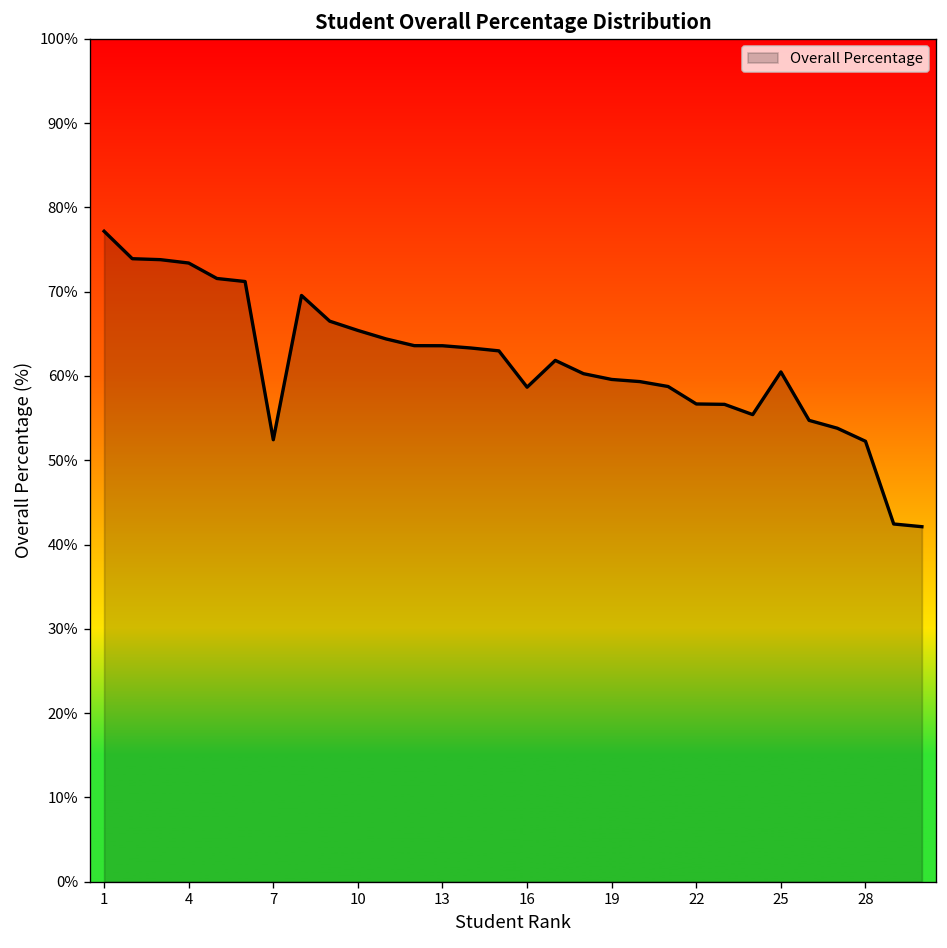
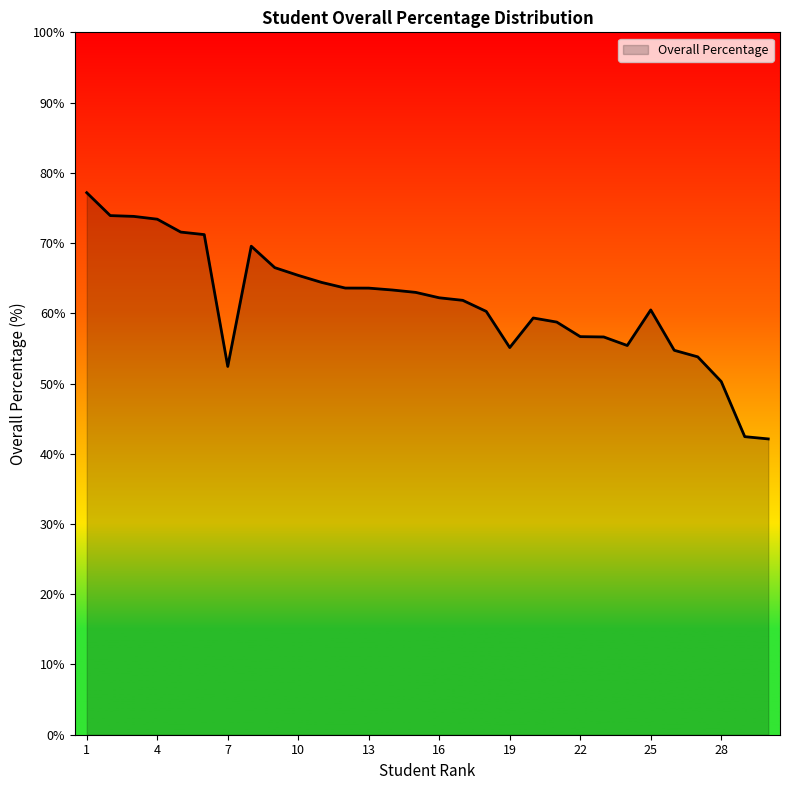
  {
    "1": "77%",
    "4": "73%",
    "7": "52%",
    "10": "65%",
    "13": "64%",
-   "16": "59%",
-   "19": "60%",
+   "16": "62%",
+   "19": "55%",
    "22": "57%",
    "25": "60%",
-   "28": "52%"
+   "28": "50%"
  }
